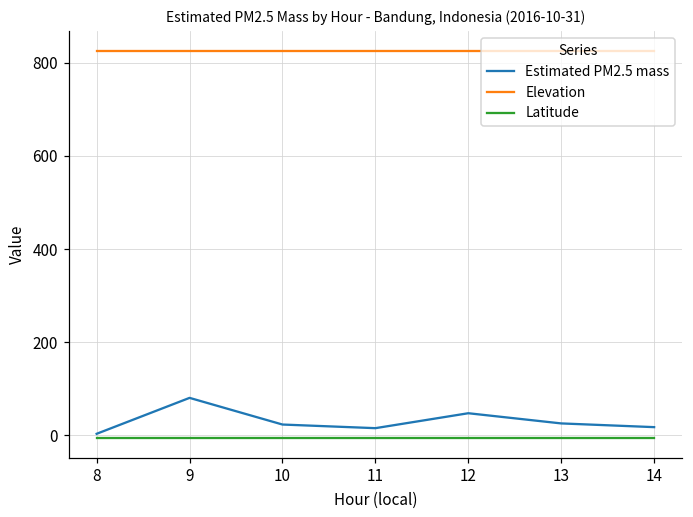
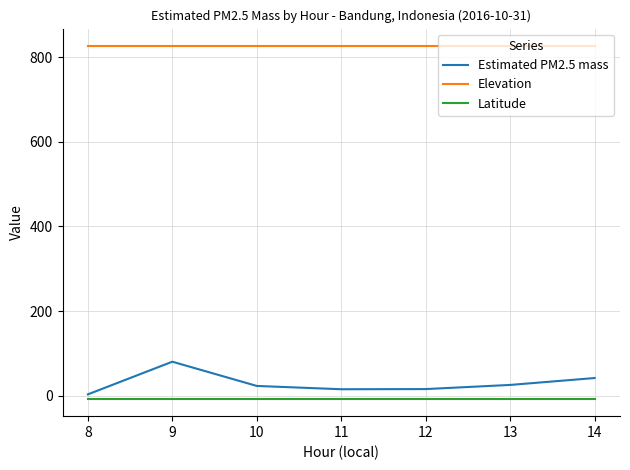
  {
    "Estimated PM2.5 mass": {
      "8": 0,
      "9": 80,
      "10": 20,
      "11": 20,
-     "12": 50,
+     "12": 20,
      "13": 30,
-     "14": 20
+     "14": 40
    },
    "Elevation": {
      "8": 830,
      "9": 830,
      "10": 830,
      "11": 830,
      "12": 830
    },
    "Latitude": {
      "8": -10,
      "9": -10,
      "10": -10,
      "11": -10,
      "12": -10,
      "13": -10,
      "14": -10
    }
  }
